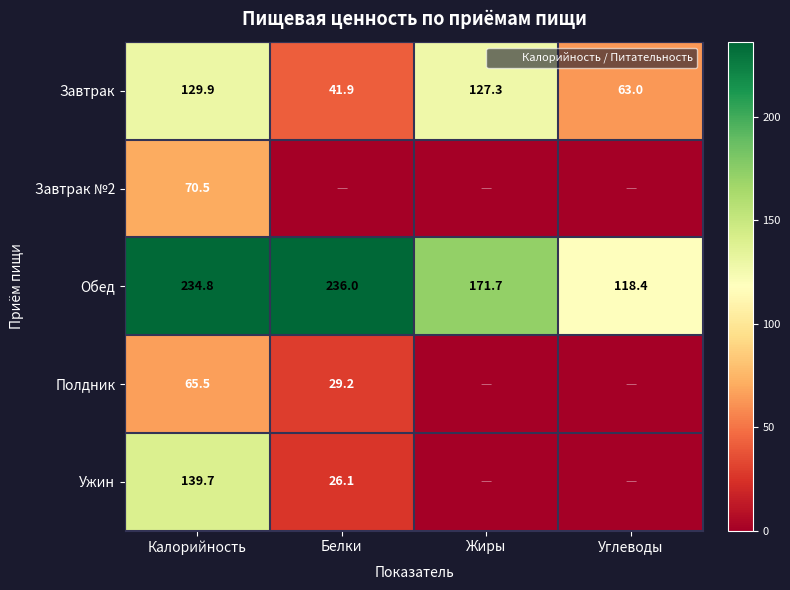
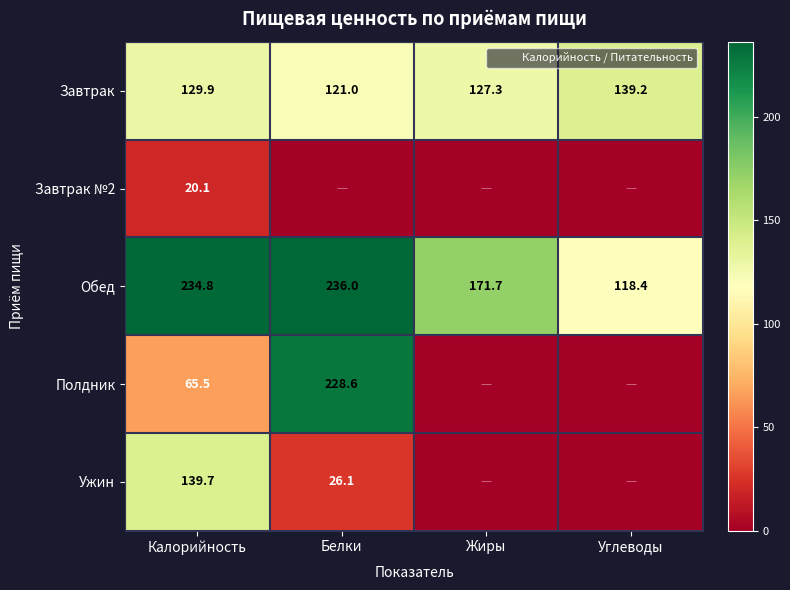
  {
    "Завтрак": {
      "Калорийность": 129.9,
-     "Белки": 41.9,
+     "Белки": 121.0,
      "Жиры": 127.3,
-     "Углеводы": 63.0
+     "Углеводы": 139.2
    },
    "Завтрак №2": {
-     "Калорийность": 70.5
+     "Калорийность": 20.1
    },
    "Обед": {
      "Калорийность": 234.8,
      "Белки": 236.0,
      "Жиры": 171.7,
      "Углеводы": 118.4
    },
    "Полдник": {
      "Калорийность": 65.5,
-     "Белки": 29.2
+     "Белки": 228.6
    },
    "Ужин": {
      "Калорийность": 139.7,
      "Белки": 26.1
    }
  }
